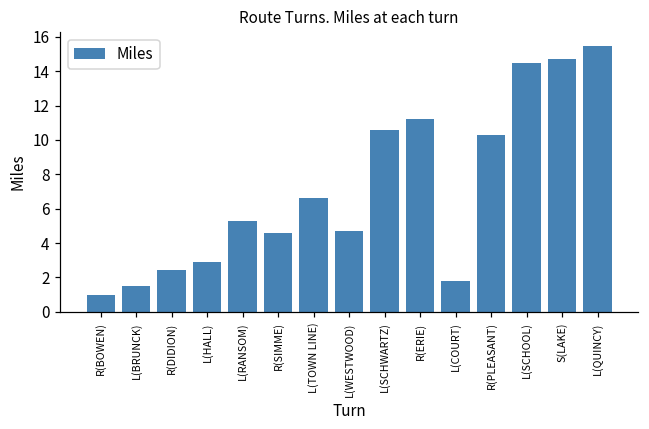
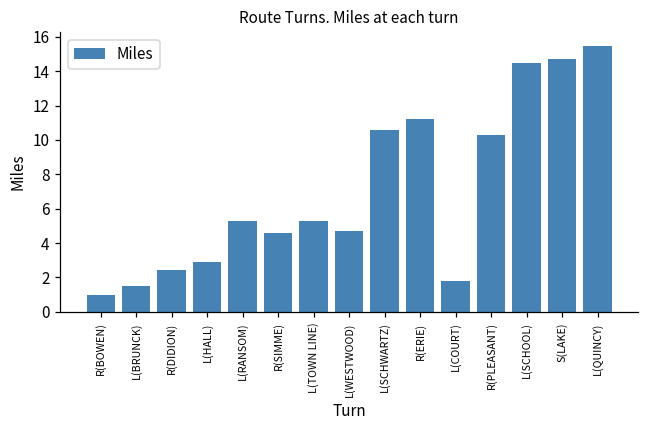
  {
    "R(BOWEN)": 1.0,
    "L(BRUNCK)": 1.5,
    "R(DIDION)": 2.4,
    "L(HALL)": 2.9,
    "L(RANSOM)": 5.3,
    "R(SIMME)": 4.6,
-   "L(TOWN LINE)": 6.6,
+   "L(TOWN LINE)": 5.3,
    "L(WESTWOOD)": 4.7,
    "L(SCHWARTZ)": 10.6,
    "R(ERIE)": 11.2,
    "L(COURT)": 1.8,
    "R(PLEASANT)": 10.3,
    "L(SCHOOL)": 14.5,
    "S(LAKE)": 14.7,
    "L(QUINCY)": 15.5
  }
